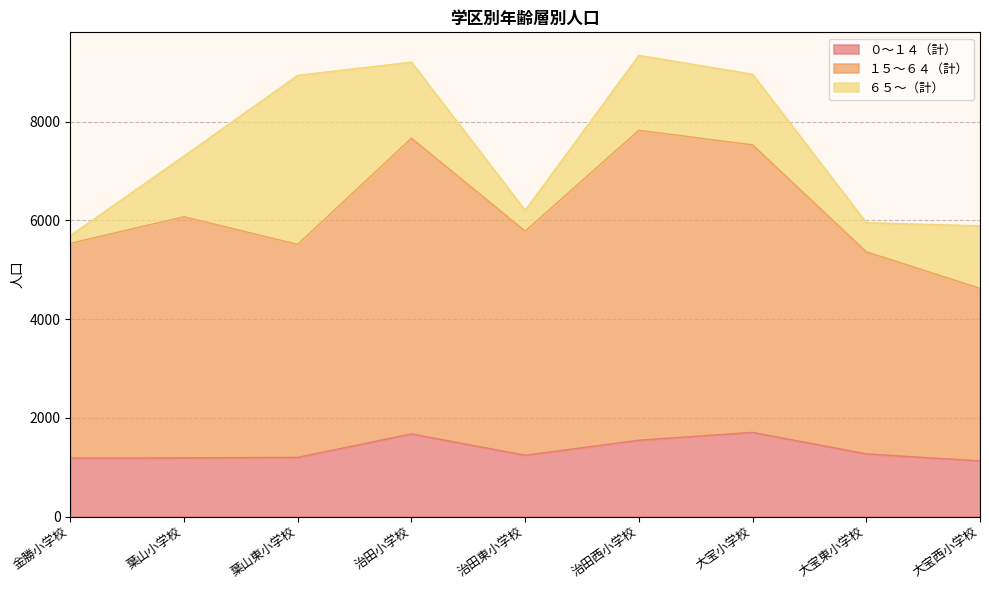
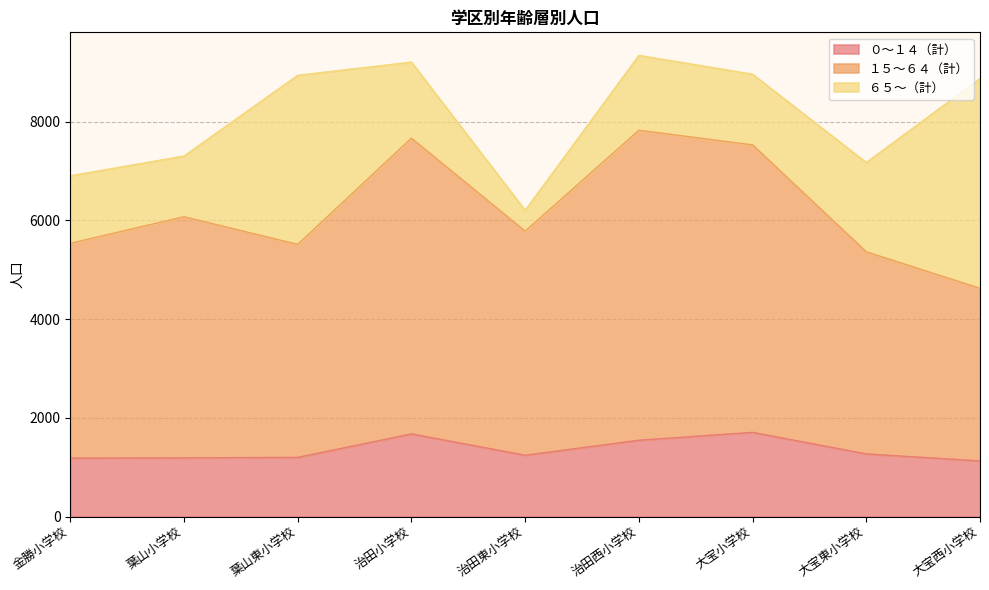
  {
    "６５～（計）": {
-     "金勝小学校": 200,
+     "金勝小学校": 1400,
      "葉山小学校": 1200,
      "葉山東小学校": 3400,
      "治田小学校": 1500,
      "治田東小学校": 400,
      "治田西小学校": 1500,
      "大宝小学校": 1400,
-     "大宝東小学校": 600,
-     "大宝西小学校": 1300
+     "大宝東小学校": 1800,
+     "大宝西小学校": 4200
    }
  }
